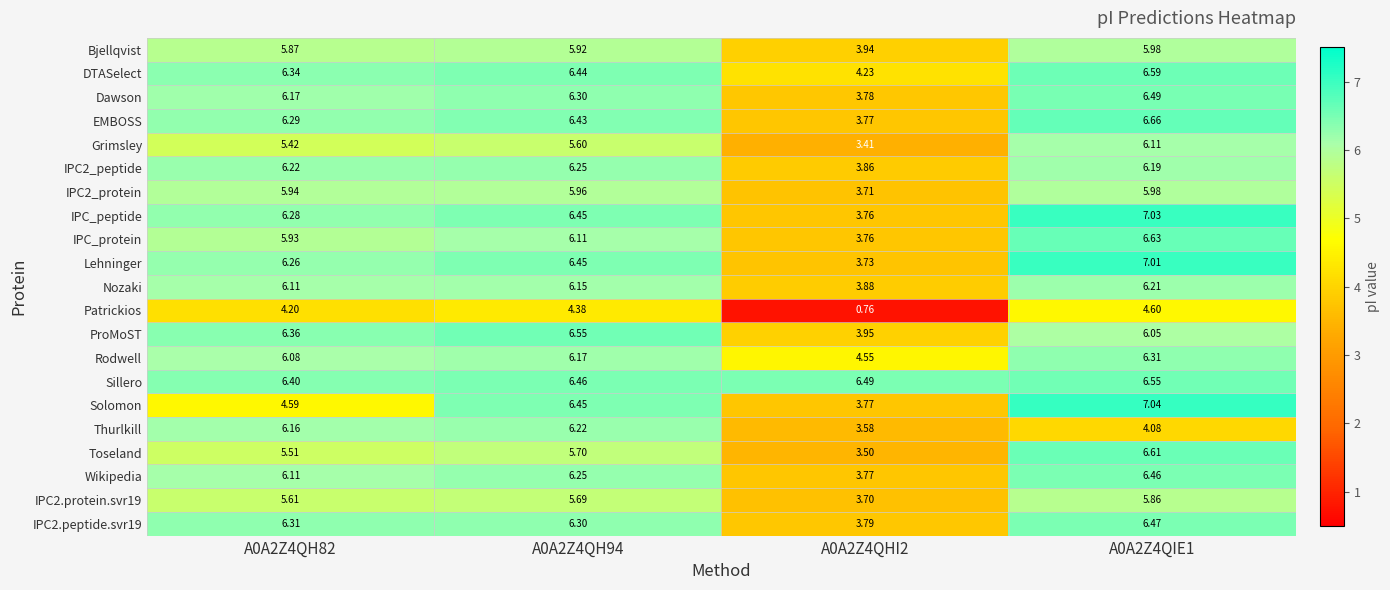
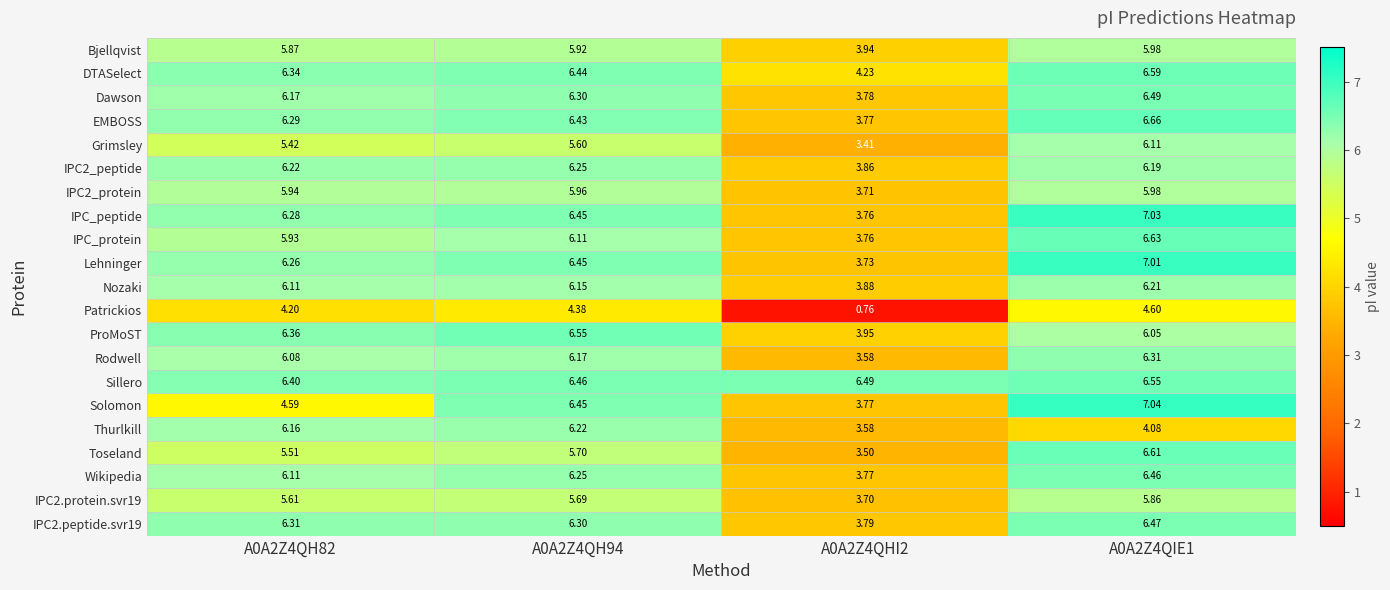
  {
    "Bjellqvist": {
      "A0A2Z4QH82": 5.87,
      "A0A2Z4QH94": 5.92,
      "A0A2Z4QHI2": 3.94,
      "A0A2Z4QIE1": 5.98
    },
    "DTASelect": {
      "A0A2Z4QH82": 6.34,
      "A0A2Z4QH94": 6.44,
      "A0A2Z4QHI2": 4.23,
      "A0A2Z4QIE1": 6.59
    },
    "Dawson": {
      "A0A2Z4QH82": 6.17,
      "A0A2Z4QH94": 6.30,
      "A0A2Z4QHI2": 3.78,
      "A0A2Z4QIE1": 6.49
    },
    "EMBOSS": {
      "A0A2Z4QH82": 6.29,
      "A0A2Z4QH94": 6.43,
      "A0A2Z4QHI2": 3.77,
      "A0A2Z4QIE1": 6.66
    },
    "Grimsley": {
      "A0A2Z4QH82": 5.42,
      "A0A2Z4QH94": 5.60,
      "A0A2Z4QHI2": 3.41,
      "A0A2Z4QIE1": 6.11
    },
    "IPC2_peptide": {
      "A0A2Z4QH82": 6.22,
      "A0A2Z4QH94": 6.25,
      "A0A2Z4QHI2": 3.86,
      "A0A2Z4QIE1": 6.19
    },
    "IPC2_protein": {
      "A0A2Z4QH82": 5.94,
      "A0A2Z4QH94": 5.96,
      "A0A2Z4QHI2": 3.71,
      "A0A2Z4QIE1": 5.98
    },
    "IPC_peptide": {
      "A0A2Z4QH82": 6.28,
      "A0A2Z4QH94": 6.45,
      "A0A2Z4QHI2": 3.76,
      "A0A2Z4QIE1": 7.03
    },
    "IPC_protein": {
      "A0A2Z4QH82": 5.93,
      "A0A2Z4QH94": 6.11,
      "A0A2Z4QHI2": 3.76,
      "A0A2Z4QIE1": 6.63
    },
    "Lehninger": {
      "A0A2Z4QH82": 6.26,
      "A0A2Z4QH94": 6.45,
      "A0A2Z4QHI2": 3.73,
      "A0A2Z4QIE1": 7.01
    },
    "Nozaki": {
      "A0A2Z4QH82": 6.11,
      "A0A2Z4QH94": 6.15,
      "A0A2Z4QHI2": 3.88,
      "A0A2Z4QIE1": 6.21
    },
    "Patrickios": {
      "A0A2Z4QH82": 4.20,
      "A0A2Z4QH94": 4.38,
      "A0A2Z4QHI2": 0.76,
      "A0A2Z4QIE1": 4.60
    },
    "ProMoST": {
      "A0A2Z4QH82": 6.36,
      "A0A2Z4QH94": 6.55,
      "A0A2Z4QHI2": 3.95,
      "A0A2Z4QIE1": 6.05
    },
    "Rodwell": {
      "A0A2Z4QH82": 6.08,
      "A0A2Z4QH94": 6.17,
-     "A0A2Z4QHI2": 4.55,
+     "A0A2Z4QHI2": 3.58,
      "A0A2Z4QIE1": 6.31
    },
    "Sillero": {
      "A0A2Z4QH82": 6.40,
      "A0A2Z4QH94": 6.46,
      "A0A2Z4QHI2": 6.49,
      "A0A2Z4QIE1": 6.55
    },
    "Solomon": {
      "A0A2Z4QH82": 4.59,
      "A0A2Z4QH94": 6.45,
      "A0A2Z4QHI2": 3.77,
      "A0A2Z4QIE1": 7.04
    },
    "Thurlkill": {
      "A0A2Z4QH82": 6.16,
      "A0A2Z4QH94": 6.22,
      "A0A2Z4QHI2": 3.58,
      "A0A2Z4QIE1": 4.08
    },
    "Toseland": {
      "A0A2Z4QH82": 5.51,
      "A0A2Z4QH94": 5.70,
      "A0A2Z4QHI2": 3.50,
      "A0A2Z4QIE1": 6.61
    },
    "Wikipedia": {
      "A0A2Z4QH82": 6.11,
      "A0A2Z4QH94": 6.25,
      "A0A2Z4QHI2": 3.77,
      "A0A2Z4QIE1": 6.46
    },
    "IPC2.protein.svr19": {
      "A0A2Z4QH82": 5.61,
      "A0A2Z4QH94": 5.69,
      "A0A2Z4QHI2": 3.70,
      "A0A2Z4QIE1": 5.86
    },
    "IPC2.peptide.svr19": {
      "A0A2Z4QH82": 6.31,
      "A0A2Z4QH94": 6.30,
      "A0A2Z4QHI2": 3.79,
      "A0A2Z4QIE1": 6.47
    }
  }
